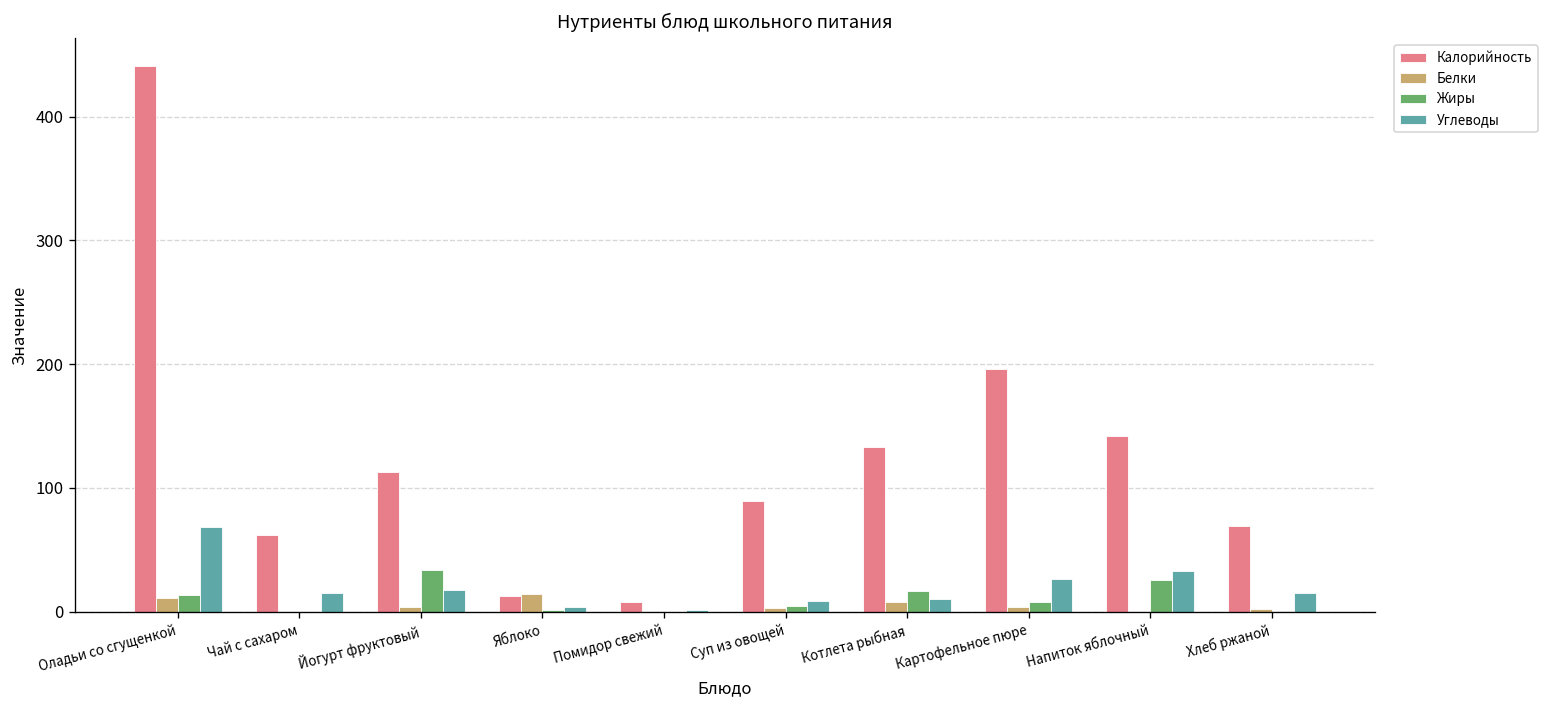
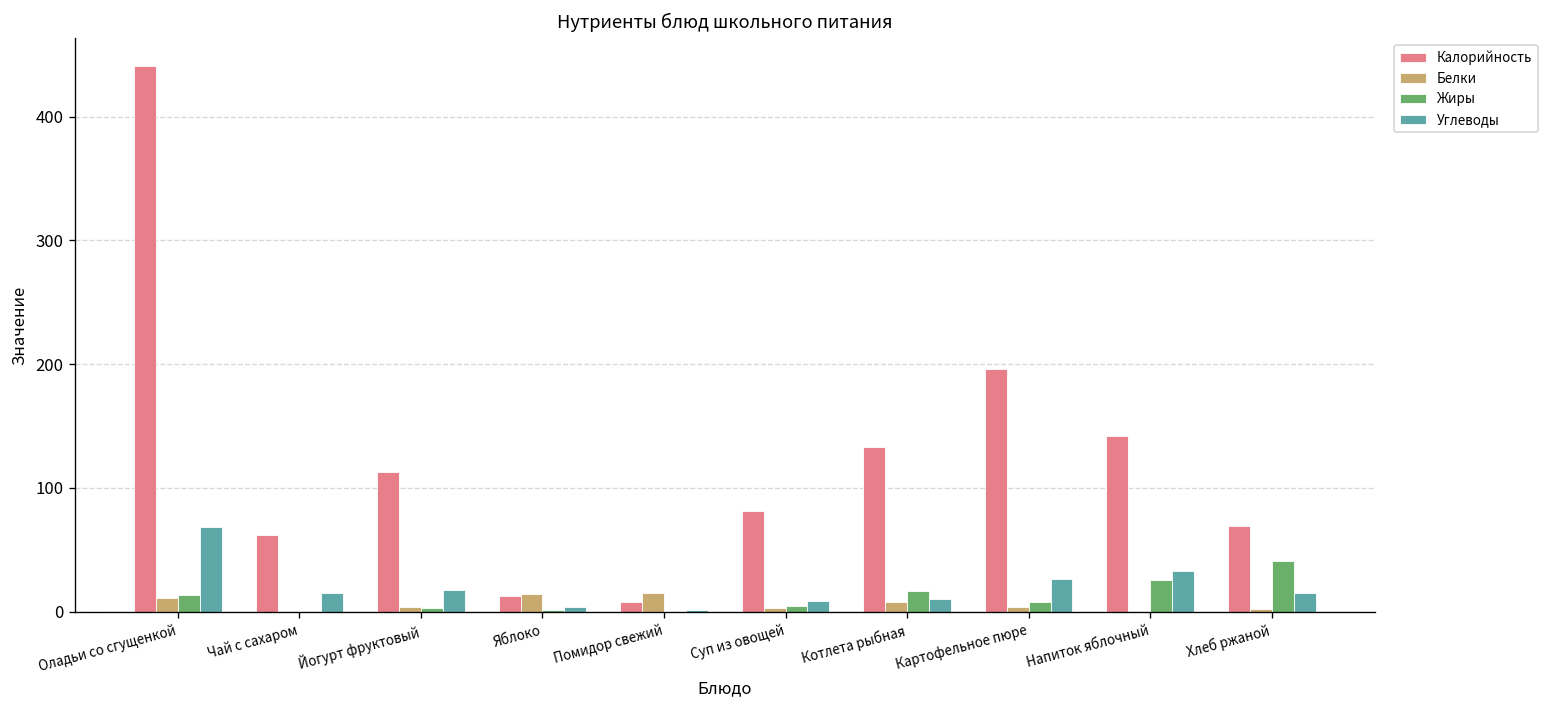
  {
    "Калорийность": {
      "Оладьи со сгущенкой": 441,
      "Чай с сахаром": 62,
      "Йогурт фруктовый": 113,
      "Яблоко": 13,
      "Помидор свежий": 8,
-     "Суп из овощей": 89,
+     "Суп из овощей": 81,
      "Котлета рыбная": 133,
      "Картофельное пюре": 196,
      "Напиток яблочный": 142,
      "Хлеб ржаной": 69
    },
    "Белки": {
      "Оладьи со сгущенкой": 11,
      "Йогурт фруктовый": 4,
      "Яблоко": 14,
-     "Помидор свежий": 0,
+     "Помидор свежий": 15,
      "Суп из овощей": 3,
      "Котлета рыбная": 8,
      "Картофельное пюре": 4
    },
    "Жиры": {
      "Оладьи со сгущенкой": 13,
-     "Йогурт фруктовый": 34,
+     "Йогурт фруктовый": 3,
      "Суп из овощей": 5,
      "Котлета рыбная": 17,
      "Картофельное пюре": 8,
      "Напиток яблочный": 26,
-     "Хлеб ржаной": 0
+     "Хлеб ржаной": 41
    },
    "Углеводы": {
      "Оладьи со сгущенкой": 69,
      "Чай с сахаром": 15,
      "Йогурт фруктовый": 17,
      "Яблоко": 4,
      "Суп из овощей": 9,
      "Котлета рыбная": 10,
      "Картофельное пюре": 26,
      "Напиток яблочный": 33,
      "Хлеб ржаной": 15
    }
  }
